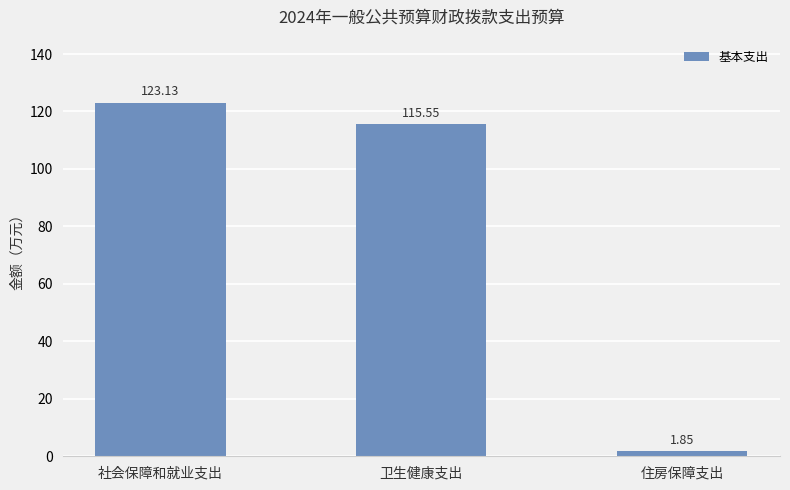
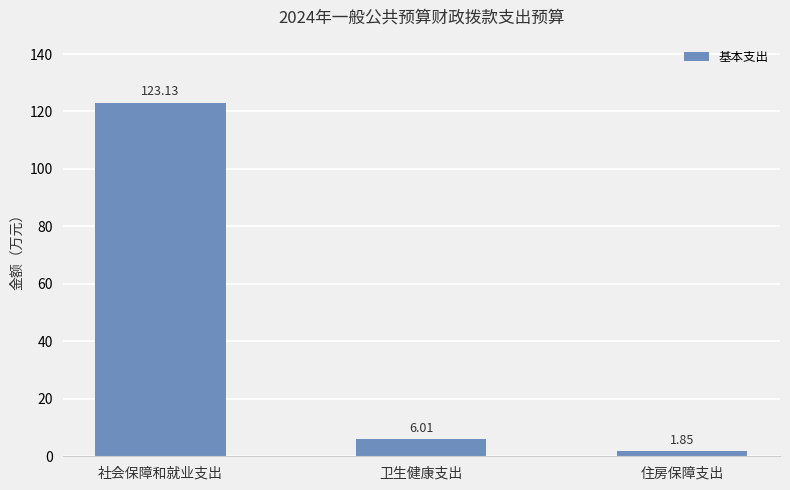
  {
    "社会保障和就业支出": 123.13,
-   "卫生健康支出": 115.55,
+   "卫生健康支出": 6.01,
    "住房保障支出": 1.85
  }
